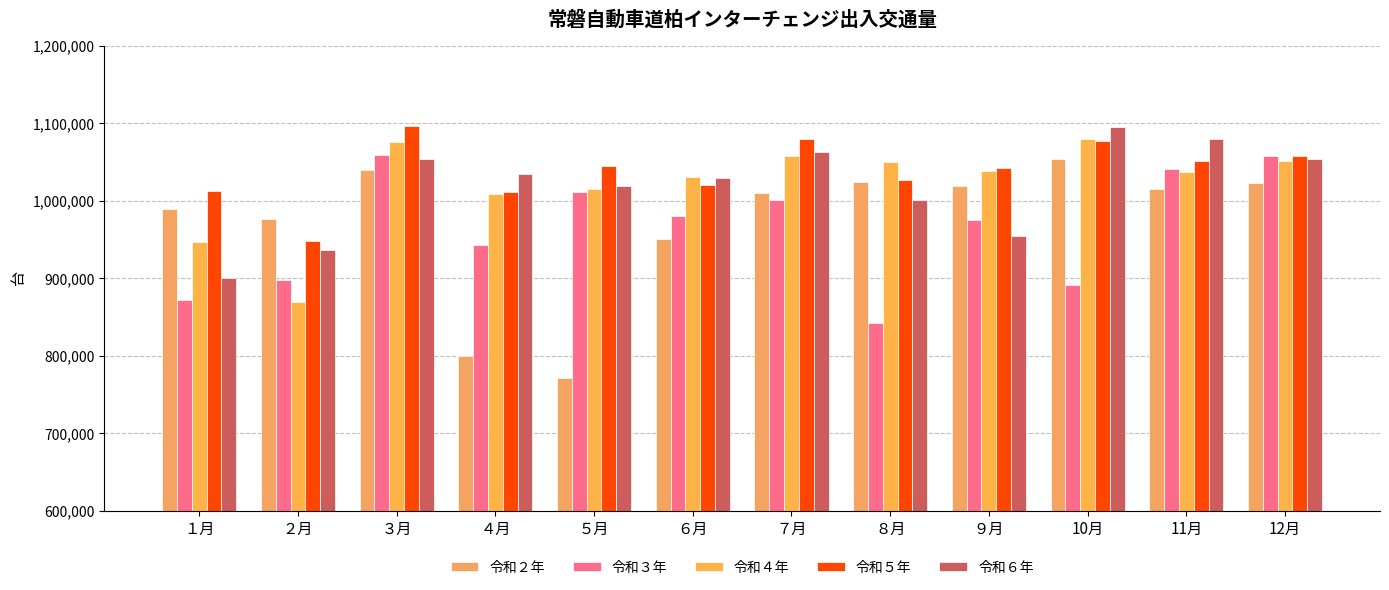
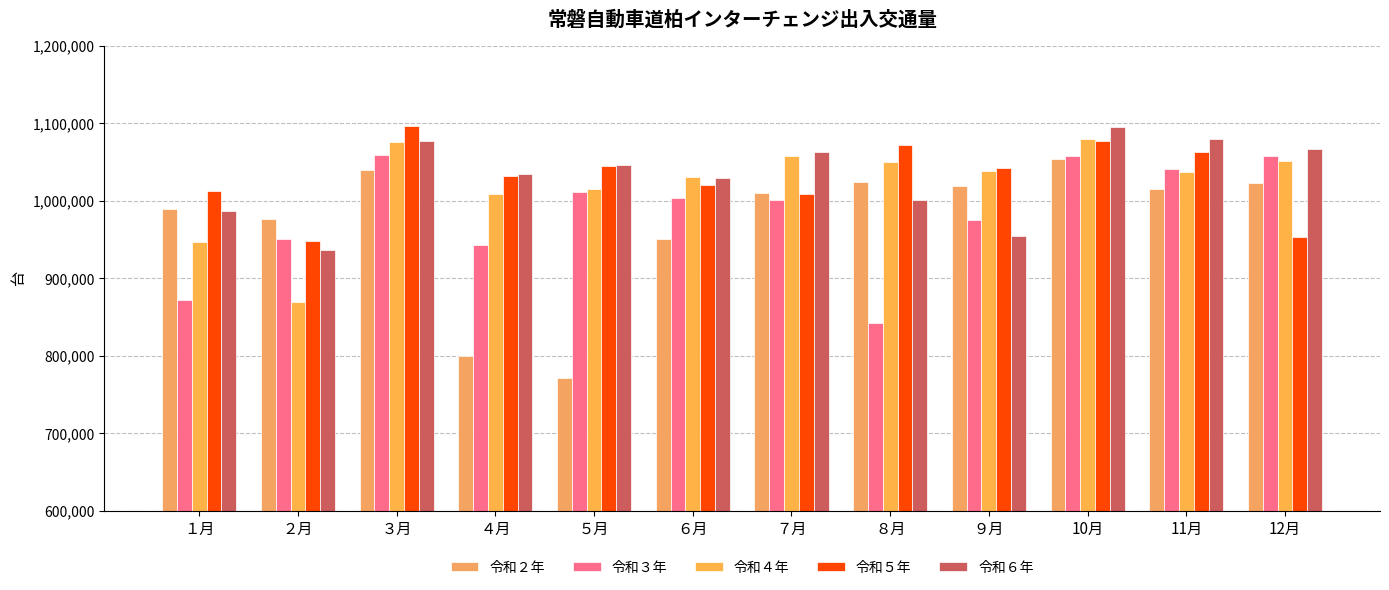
  {
    "令和３年": {
      "１月": "870,000",
-     "２月": "900,000",
+     "２月": "950,000",
      "３月": "1,060,000",
      "４月": "940,000",
      "５月": "1,010,000",
-     "６月": "980,000",
+     "６月": "1,000,000",
      "７月": "1,000,000",
      "８月": "840,000",
      "９月": "980,000",
-     "10月": "890,000",
+     "10月": "1,060,000",
      "11月": "1,040,000",
      "12月": "1,060,000"
    },
    "令和５年": {
      "１月": "1,010,000",
      "２月": "950,000",
      "３月": "1,100,000",
-     "４月": "1,010,000",
+     "４月": "1,030,000",
      "５月": "1,050,000",
      "６月": "1,020,000",
-     "７月": "1,080,000",
-     "８月": "1,030,000",
+     "７月": "1,010,000",
+     "８月": "1,070,000",
      "９月": "1,040,000",
      "10月": "1,080,000",
-     "11月": "1,050,000",
-     "12月": "1,060,000"
+     "11月": "1,060,000",
+     "12月": "950,000"
    },
    "令和６年": {
-     "１月": "900,000",
+     "１月": "990,000",
      "２月": "940,000",
-     "３月": "1,050,000",
+     "３月": "1,080,000",
      "４月": "1,030,000",
-     "５月": "1,020,000",
+     "５月": "1,050,000",
      "６月": "1,030,000",
      "７月": "1,060,000",
      "８月": "1,000,000",
      "９月": "950,000",
      "10月": "1,100,000",
      "11月": "1,080,000",
-     "12月": "1,050,000"
+     "12月": "1,070,000"
    }
  }
